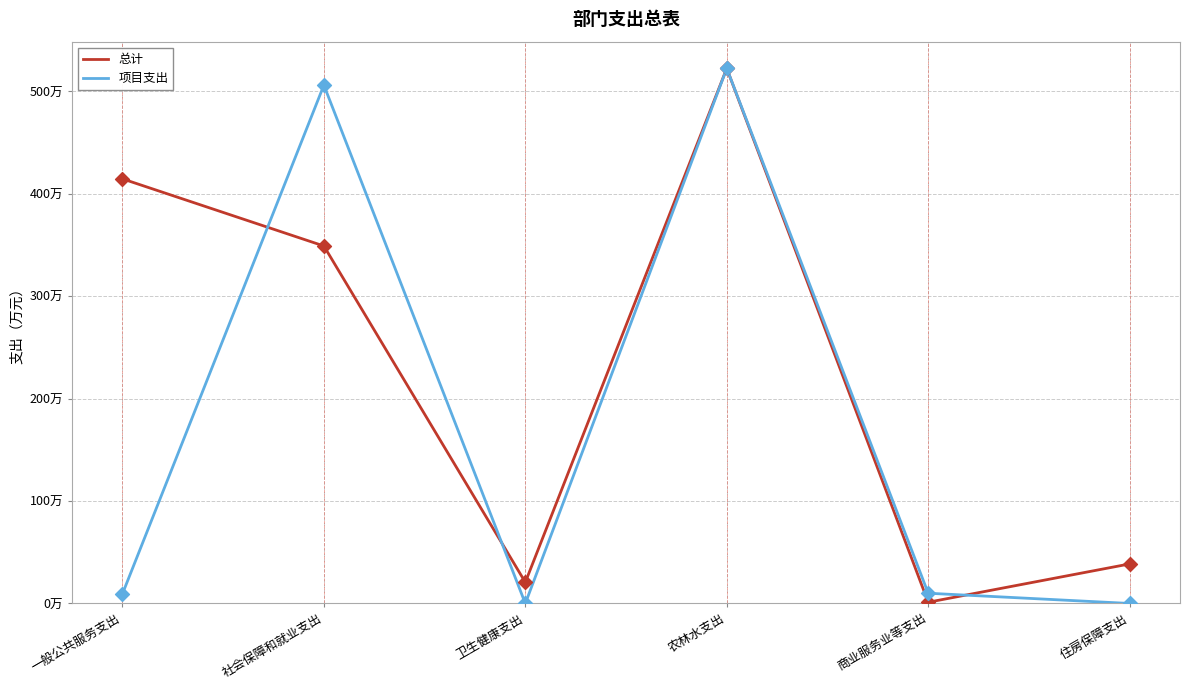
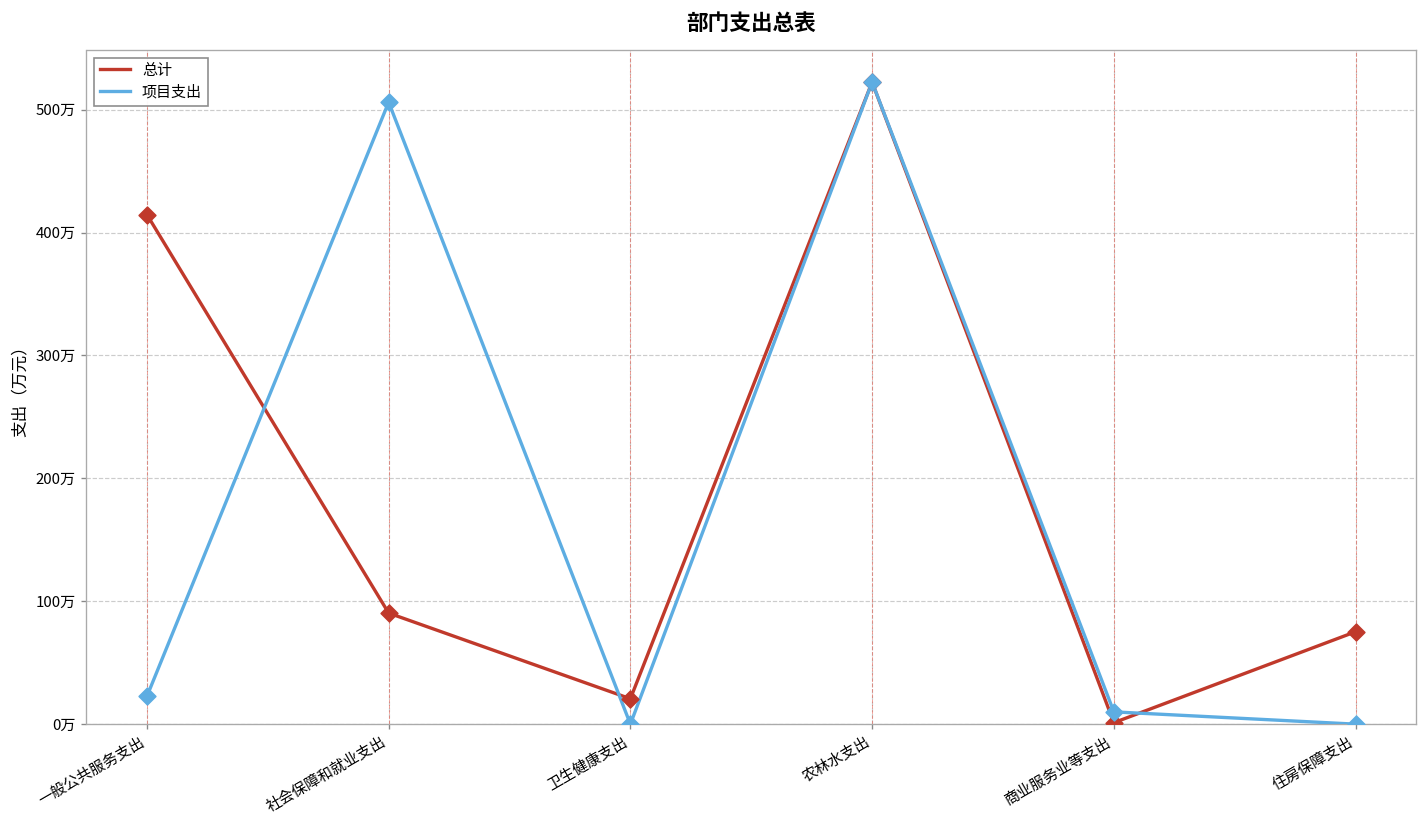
  {
    "总计": {
      "一般公共服务支出": "415万",
-     "社会保障和就业支出": "349万",
+     "社会保障和就业支出": "90万",
      "卫生健康支出": "21万",
      "商业服务业等支出": "1万",
-     "住房保障支出": "39万"
+     "住房保障支出": "75万"
    },
    "项目支出": {
-     "一般公共服务支出": "9万",
+     "一般公共服务支出": "23万",
      "社会保障和就业支出": "506万",
      "卫生健康支出": "0万",
      "商业服务业等支出": "10万",
      "住房保障支出": "0万"
    }
  }
